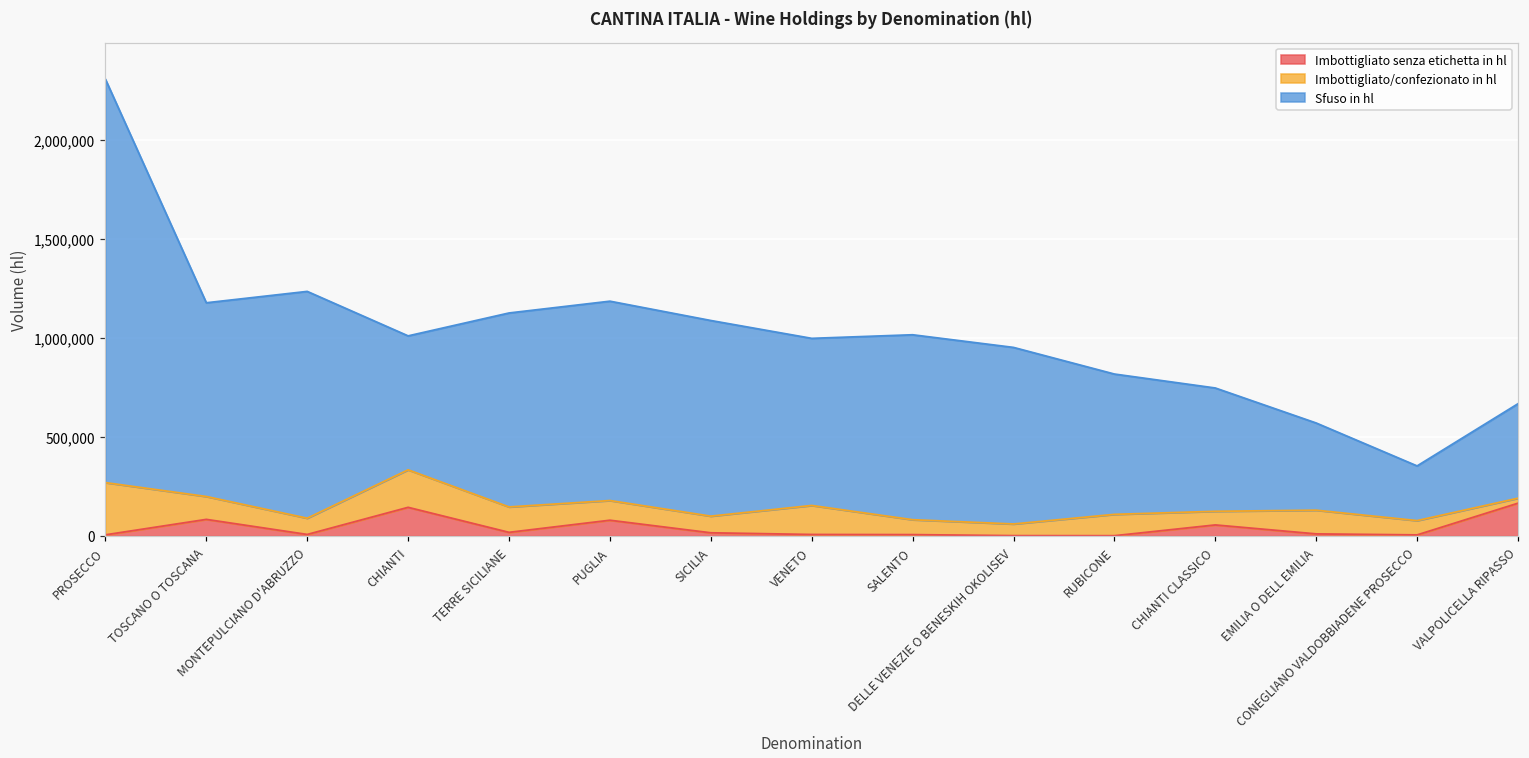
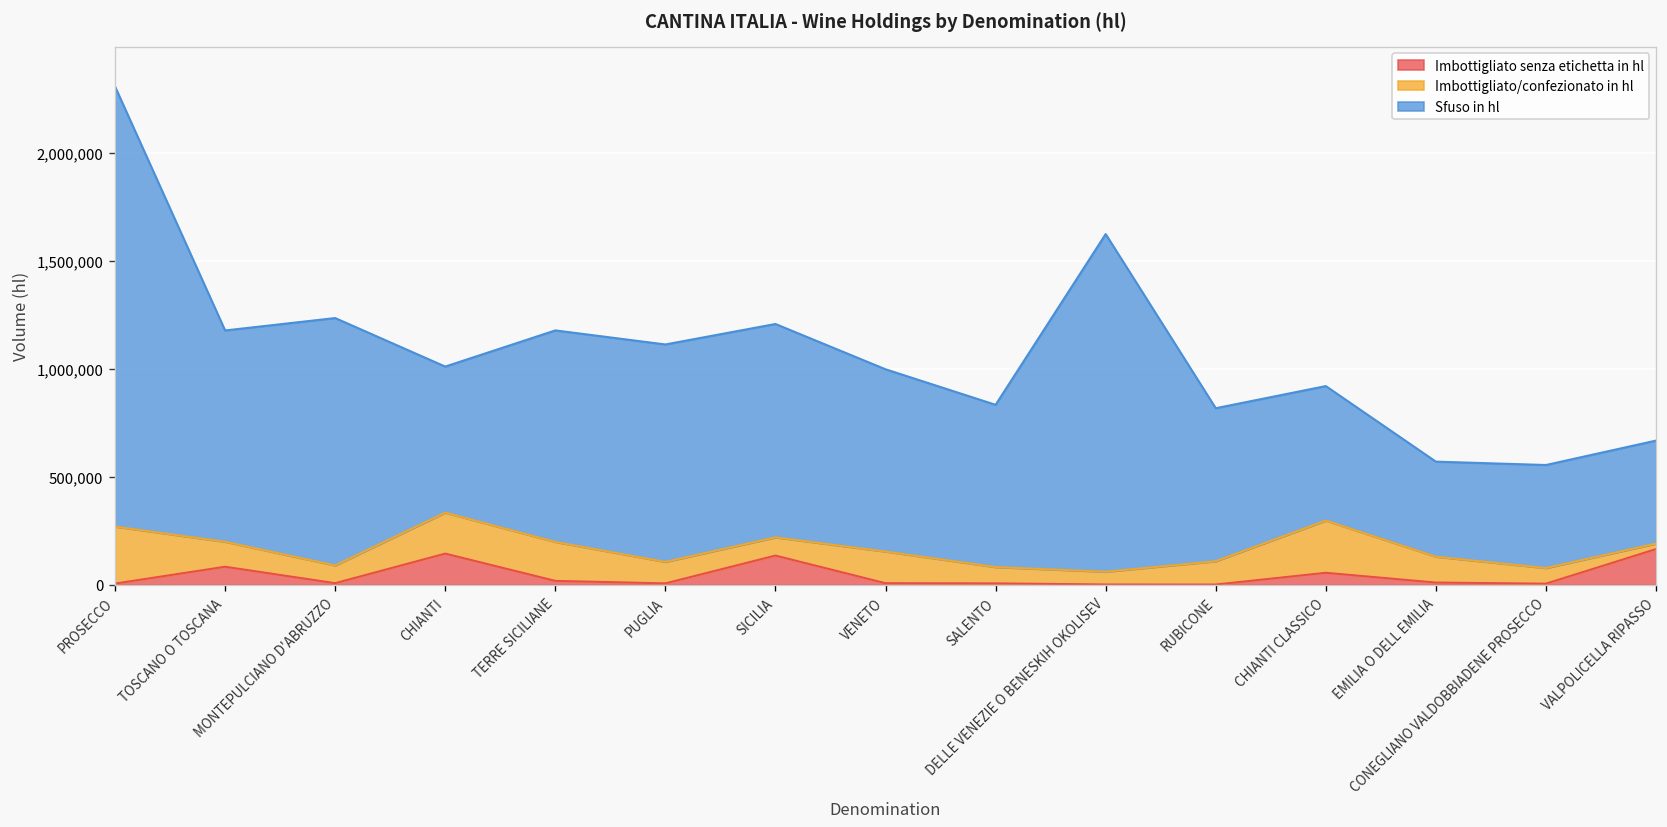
  {
    "Imbottigliato senza etichetta in hl": {
      "PROSECCO": "10,000",
      "TOSCANO O TOSCANA": "80,000",
      "MONTEPULCIANO D'ABRUZZO": "10,000",
      "CHIANTI": "140,000",
      "TERRE SICILIANE": "20,000",
-     "PUGLIA": "80,000",
-     "SICILIA": "20,000",
+     "PUGLIA": "10,000",
+     "SICILIA": "140,000",
      "VENETO": "10,000",
      "SALENTO": "10,000",
      "DELLE VENEZIE O BENESKIH OKOLISEV": "0",
      "RUBICONE": "0",
      "CHIANTI CLASSICO": "60,000",
      "EMILIA O DELL EMILIA": "10,000",
      "CONEGLIANO VALDOBBIADENE PROSECCO": "0",
      "VALPOLICELLA RIPASSO": "160,000"
    },
    "Imbottigliato/confezionato in hl": {
      "PROSECCO": "260,000",
      "TOSCANO O TOSCANA": "120,000",
      "MONTEPULCIANO D'ABRUZZO": "80,000",
      "CHIANTI": "190,000",
-     "TERRE SICILIANE": "130,000",
+     "TERRE SICILIANE": "180,000",
      "PUGLIA": "100,000",
      "SICILIA": "80,000",
      "VENETO": "150,000",
      "SALENTO": "80,000",
      "DELLE VENEZIE O BENESKIH OKOLISEV": "60,000",
      "RUBICONE": "110,000",
-     "CHIANTI CLASSICO": "70,000",
+     "CHIANTI CLASSICO": "240,000",
      "EMILIA O DELL EMILIA": "120,000",
      "CONEGLIANO VALDOBBIADENE PROSECCO": "70,000",
      "VALPOLICELLA RIPASSO": "30,000"
    },
    "Sfuso in hl": {
      "PROSECCO": "2,040,000",
      "TOSCANO O TOSCANA": "980,000",
      "MONTEPULCIANO D'ABRUZZO": "1,150,000",
      "CHIANTI": "680,000",
      "TERRE SICILIANE": "980,000",
      "PUGLIA": "1,010,000",
      "SICILIA": "990,000",
      "VENETO": "840,000",
-     "SALENTO": "930,000",
-     "DELLE VENEZIE O BENESKIH OKOLISEV": "890,000",
+     "SALENTO": "750,000",
+     "DELLE VENEZIE O BENESKIH OKOLISEV": "1,560,000",
      "RUBICONE": "710,000",
      "CHIANTI CLASSICO": "620,000",
      "EMILIA O DELL EMILIA": "440,000",
-     "CONEGLIANO VALDOBBIADENE PROSECCO": "280,000",
+     "CONEGLIANO VALDOBBIADENE PROSECCO": "480,000",
      "VALPOLICELLA RIPASSO": "480,000"
    }
  }
